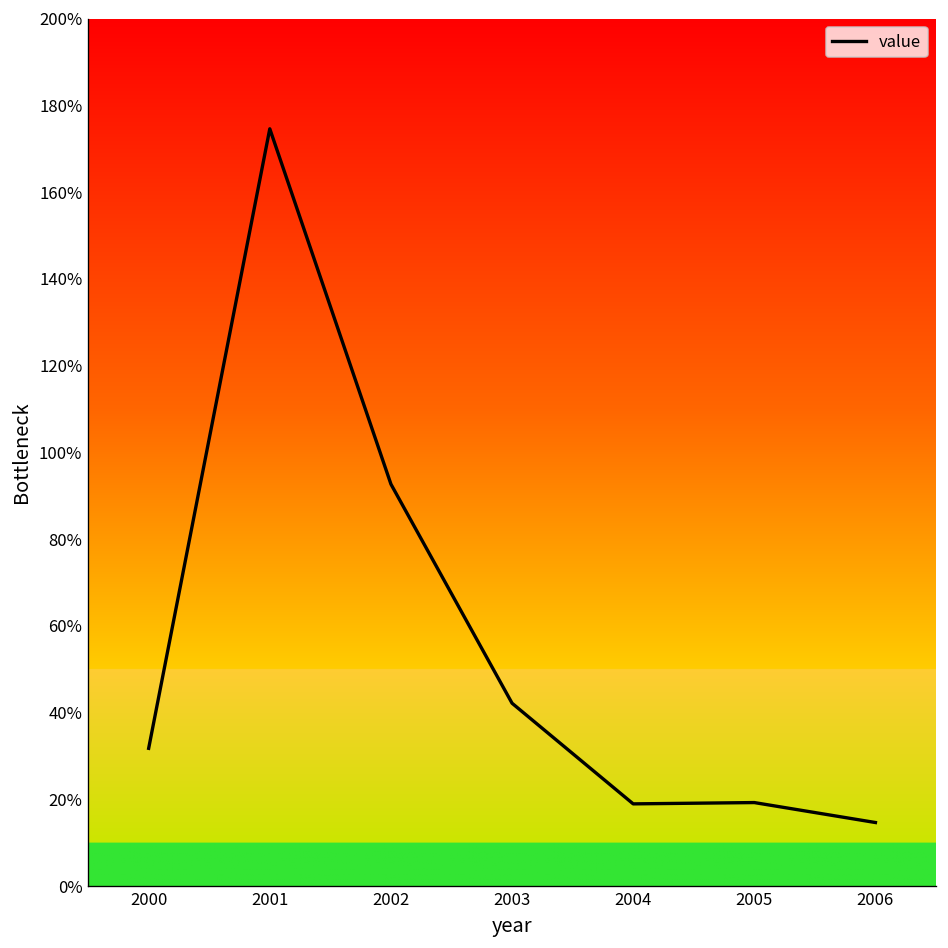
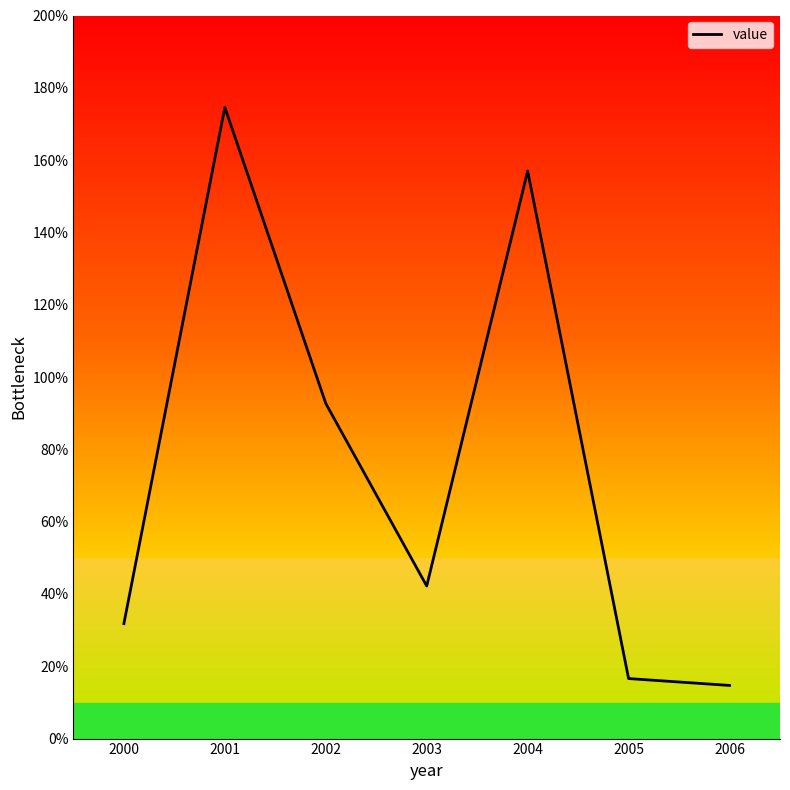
  {
    "2000": "32%",
    "2001": "175%",
    "2002": "93%",
    "2003": "42%",
-   "2004": "19%",
-   "2005": "19%",
+   "2004": "157%",
+   "2005": "17%",
    "2006": "15%"
  }
